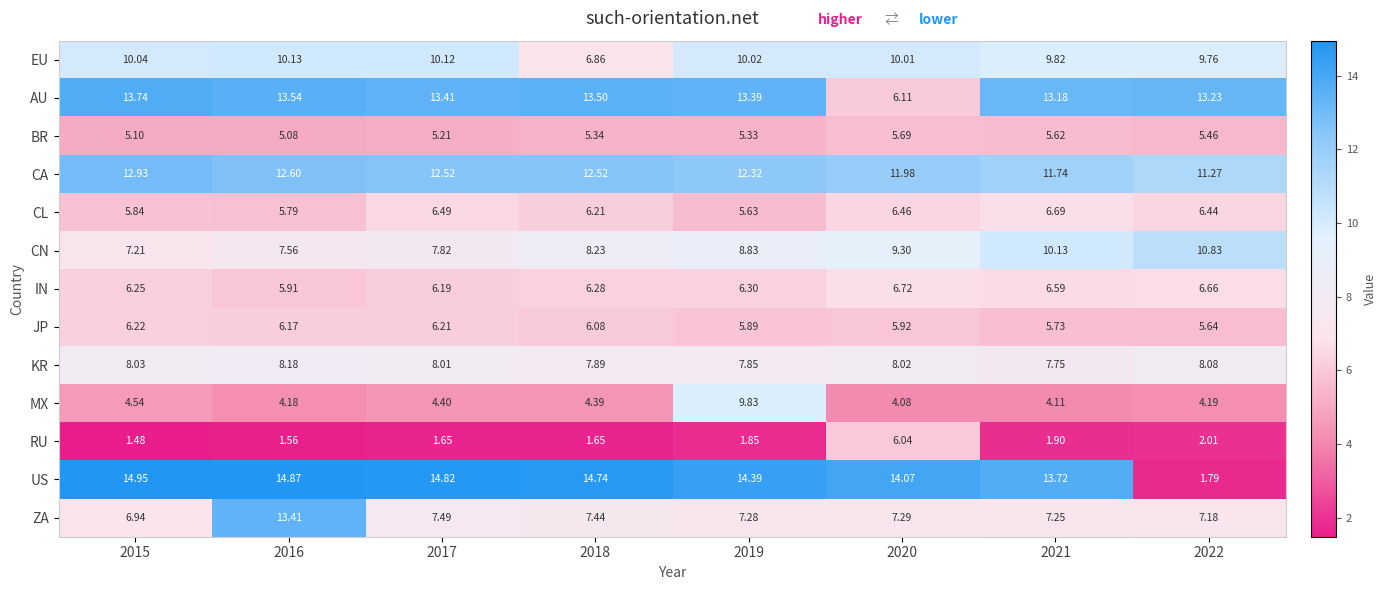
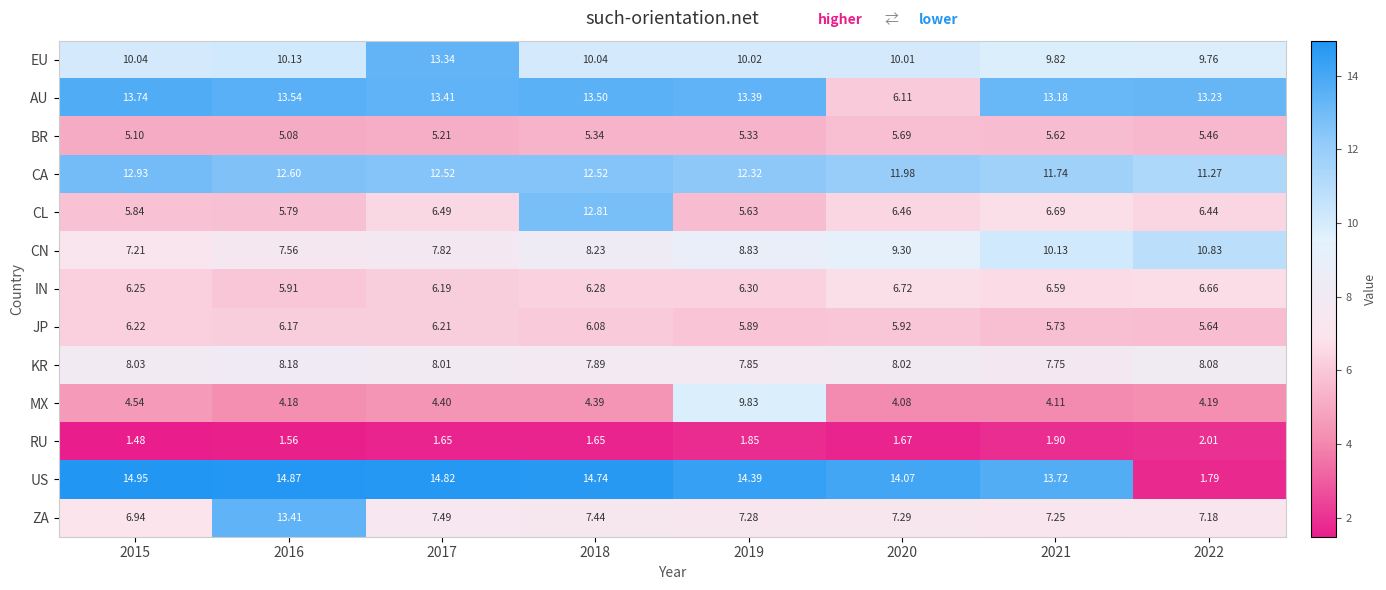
  {
    "EU": {
      "2015": 10.04,
      "2016": 10.13,
-     "2017": 10.12,
-     "2018": 6.86,
+     "2017": 13.34,
+     "2018": 10.04,
      "2019": 10.02,
      "2020": 10.01,
      "2021": 9.82,
      "2022": 9.76
    },
    "AU": {
      "2015": 13.74,
      "2016": 13.54,
      "2017": 13.41,
      "2018": 13.50,
      "2019": 13.39,
      "2020": 6.11,
      "2021": 13.18,
      "2022": 13.23
    },
    "BR": {
      "2015": 5.10,
      "2016": 5.08,
      "2017": 5.21,
      "2018": 5.34,
      "2019": 5.33,
      "2020": 5.69,
      "2021": 5.62,
      "2022": 5.46
    },
    "CA": {
      "2015": 12.93,
      "2016": 12.60,
      "2017": 12.52,
      "2018": 12.52,
      "2019": 12.32,
      "2020": 11.98,
      "2021": 11.74,
      "2022": 11.27
    },
    "CL": {
      "2015": 5.84,
      "2016": 5.79,
      "2017": 6.49,
-     "2018": 6.21,
+     "2018": 12.81,
      "2019": 5.63,
      "2020": 6.46,
      "2021": 6.69,
      "2022": 6.44
    },
    "CN": {
      "2015": 7.21,
      "2016": 7.56,
      "2017": 7.82,
      "2018": 8.23,
      "2019": 8.83,
      "2020": 9.30,
      "2021": 10.13,
      "2022": 10.83
    },
    "IN": {
      "2015": 6.25,
      "2016": 5.91,
      "2017": 6.19,
      "2018": 6.28,
      "2019": 6.30,
      "2020": 6.72,
      "2021": 6.59,
      "2022": 6.66
    },
    "JP": {
      "2015": 6.22,
      "2016": 6.17,
      "2017": 6.21,
      "2018": 6.08,
      "2019": 5.89,
      "2020": 5.92,
      "2021": 5.73,
      "2022": 5.64
    },
    "KR": {
      "2015": 8.03,
      "2016": 8.18,
      "2017": 8.01,
      "2018": 7.89,
      "2019": 7.85,
      "2020": 8.02,
      "2021": 7.75,
      "2022": 8.08
    },
    "MX": {
      "2015": 4.54,
      "2016": 4.18,
      "2017": 4.40,
      "2018": 4.39,
      "2019": 9.83,
      "2020": 4.08,
      "2021": 4.11,
      "2022": 4.19
    },
    "RU": {
      "2015": 1.48,
      "2016": 1.56,
      "2017": 1.65,
      "2018": 1.65,
      "2019": 1.85,
-     "2020": 6.04,
+     "2020": 1.67,
      "2021": 1.90,
      "2022": 2.01
    },
    "US": {
      "2015": 14.95,
      "2016": 14.87,
      "2017": 14.82,
      "2018": 14.74,
      "2019": 14.39,
      "2020": 14.07,
      "2021": 13.72,
      "2022": 1.79
    },
    "ZA": {
      "2015": 6.94,
      "2016": 13.41,
      "2017": 7.49,
      "2018": 7.44,
      "2019": 7.28,
      "2020": 7.29,
      "2021": 7.25,
      "2022": 7.18
    }
  }
